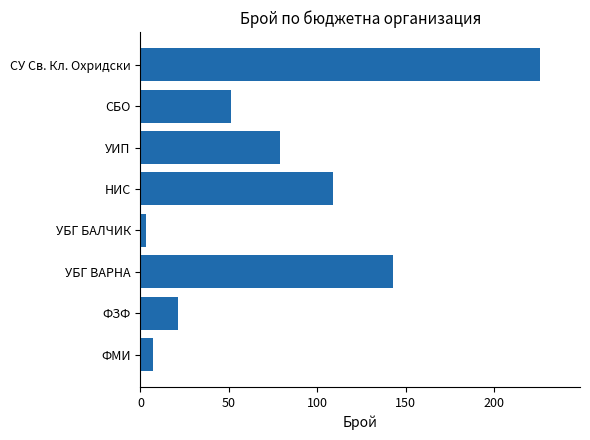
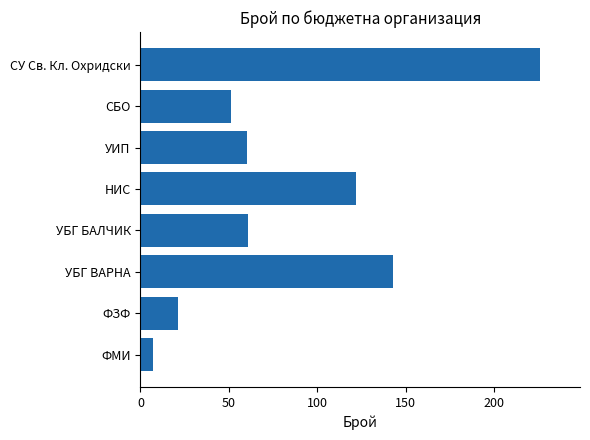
  {
    "СУ Св. Кл. Охридски": 226,
    "СБО": 51,
-   "УИП": 79,
-   "НИС": 109,
-   "УБГ БАЛЧИК": 3,
+   "УИП": 60,
+   "НИС": 122,
+   "УБГ БАЛЧИК": 61,
    "УБГ ВАРНА": 143,
    "ФЗФ": 21,
    "ФМИ": 7
  }
